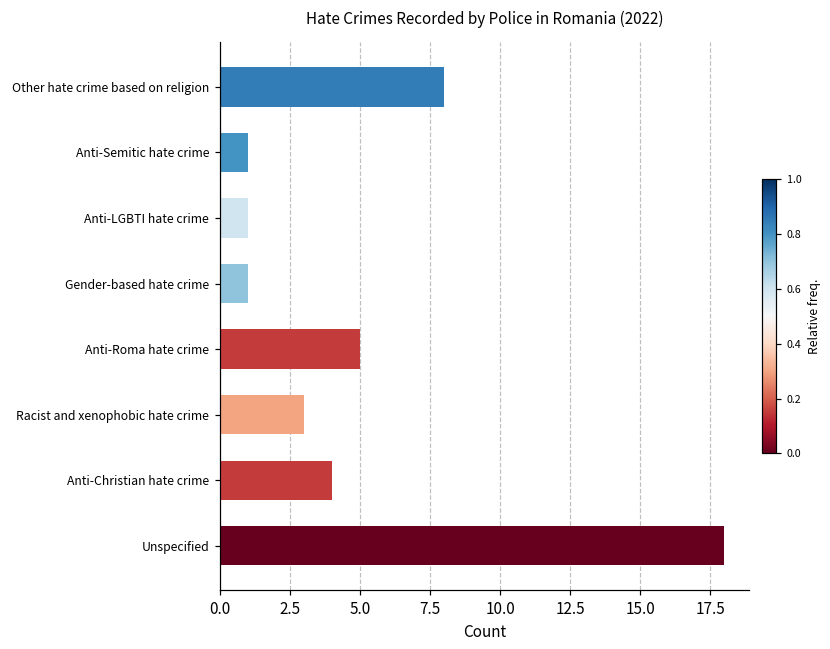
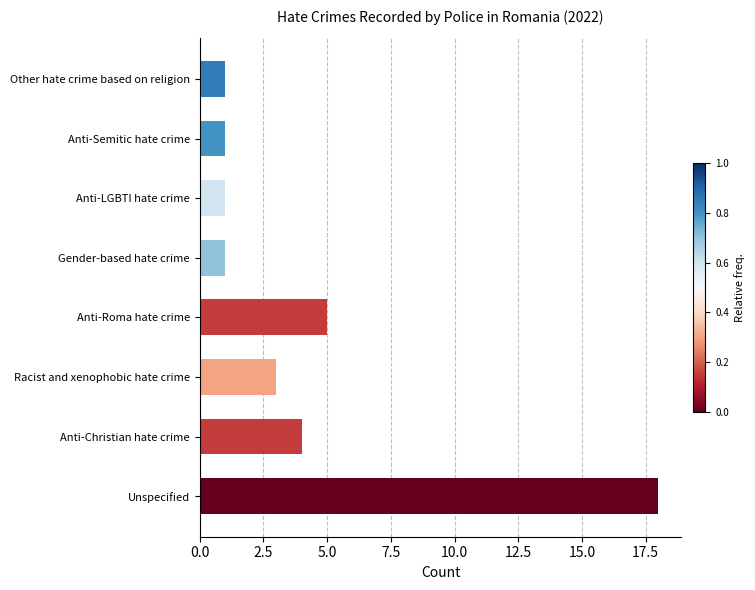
  {
-   "Other hate crime based on religion": 8,
+   "Other hate crime based on religion": 1,
    "Anti-Semitic hate crime": 1,
    "Anti-LGBTI hate crime": 1,
    "Gender-based hate crime": 1,
    "Anti-Roma hate crime": 5,
    "Racist and xenophobic hate crime": 3,
    "Anti-Christian hate crime": 4,
    "Unspecified": 18
  }
